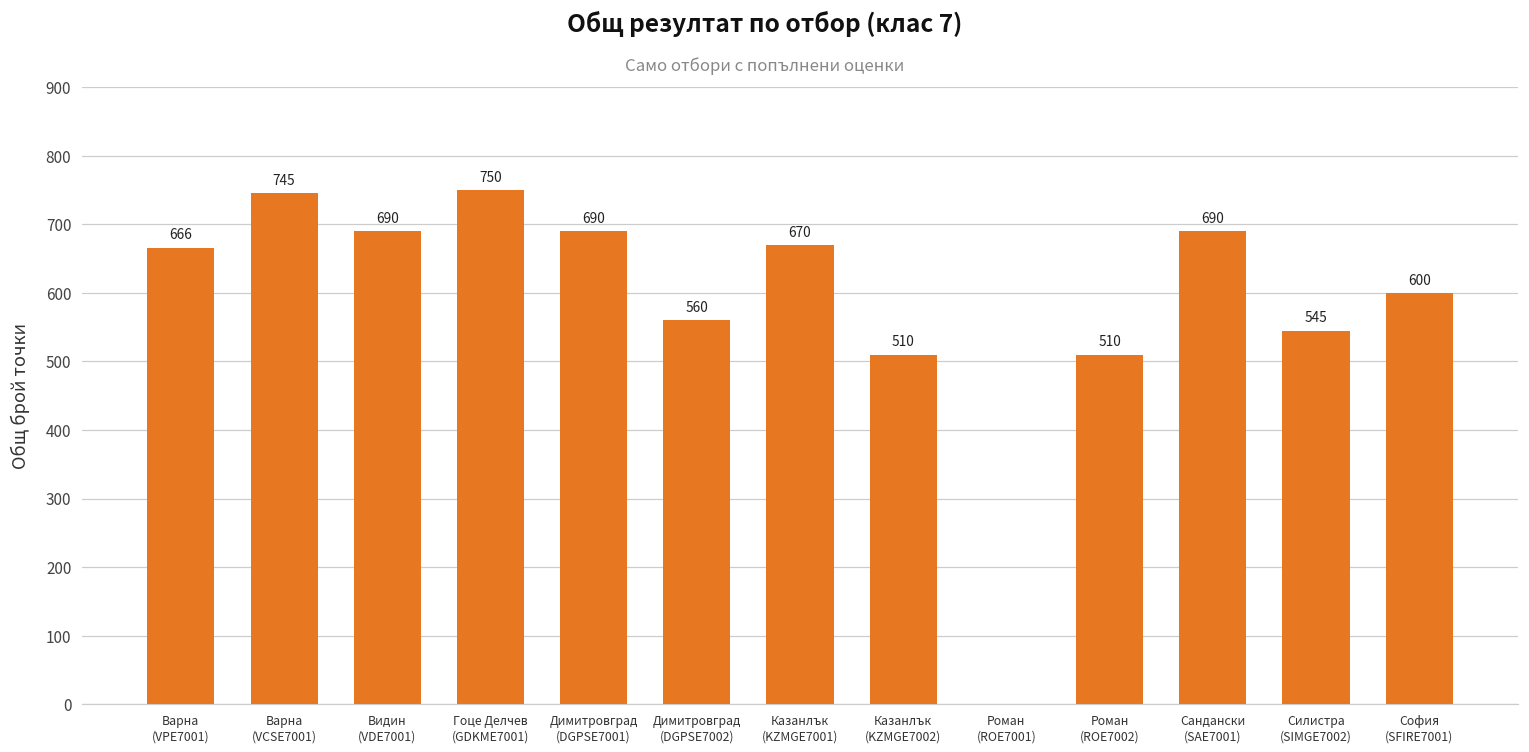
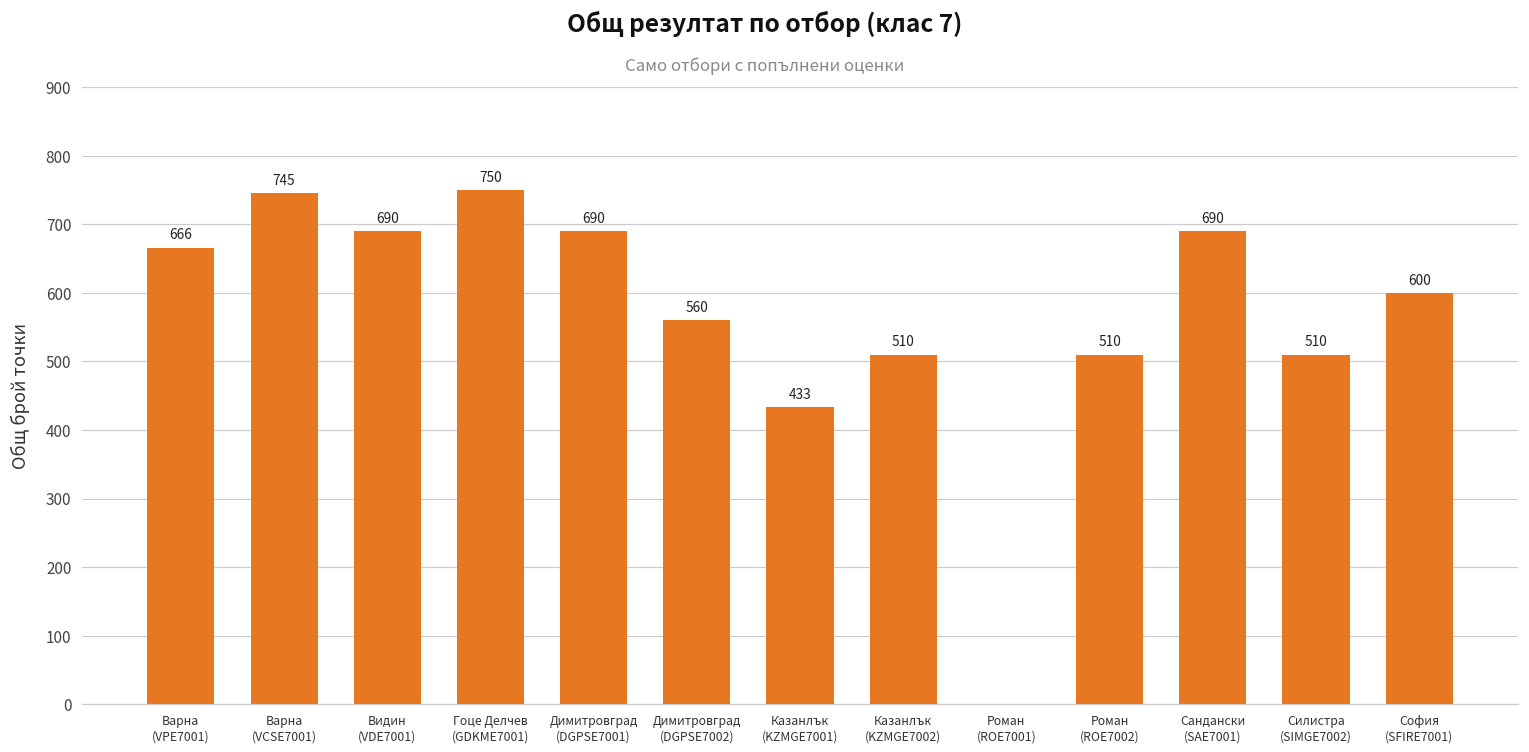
  {
    "Варна (VPE7001)": 666,
    "Варна (VCSE7001)": 745,
    "Видин (VDE7001)": 690,
    "Гоце Делчев (GDKME7001)": 750,
    "Димитровград (DGPSE7001)": 690,
    "Димитровград (DGPSE7002)": 560,
-   "Казанлък (KZMGE7001)": 670,
+   "Казанлък (KZMGE7001)": 433,
    "Казанлък (KZMGE7002)": 510,
    "Роман (ROE7002)": 510,
    "Сандански (SAE7001)": 690,
-   "Силистра (SIMGE7002)": 545,
+   "Силистра (SIMGE7002)": 510,
    "София (SFIRE7001)": 600
  }
